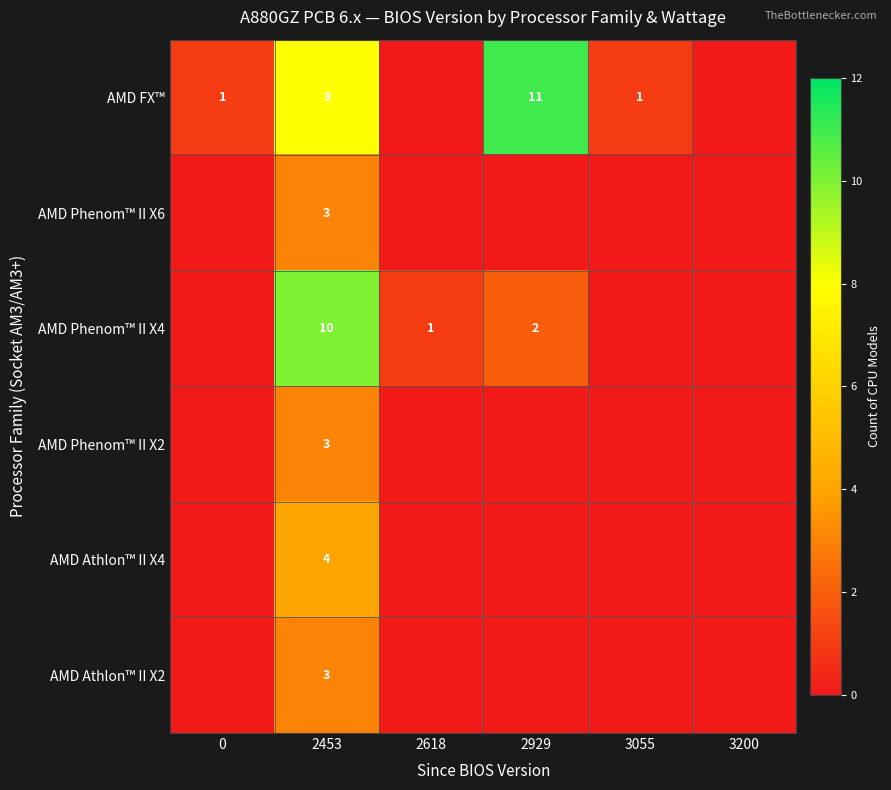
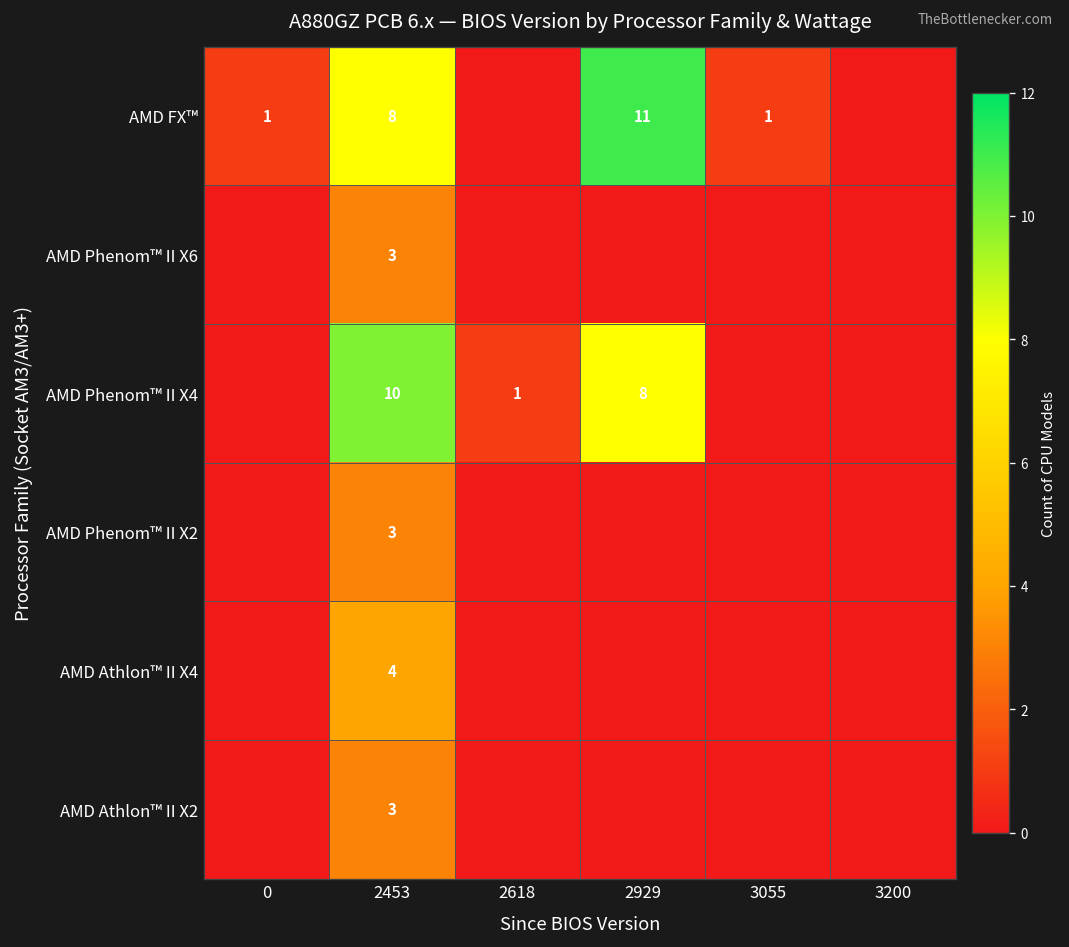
  {
    "AMD FX™": {
      "0": 1,
      "2453": 8,
      "2929": 11,
      "3055": 1
    },
    "AMD Phenom™ II X6": {
      "2453": 3
    },
    "AMD Phenom™ II X4": {
      "2453": 10,
      "2618": 1,
-     "2929": 2
+     "2929": 8
    },
    "AMD Phenom™ II X2": {
      "2453": 3
    },
    "AMD Athlon™ II X4": {
      "2453": 4
    },
    "AMD Athlon™ II X2": {
      "2453": 3
    }
  }
